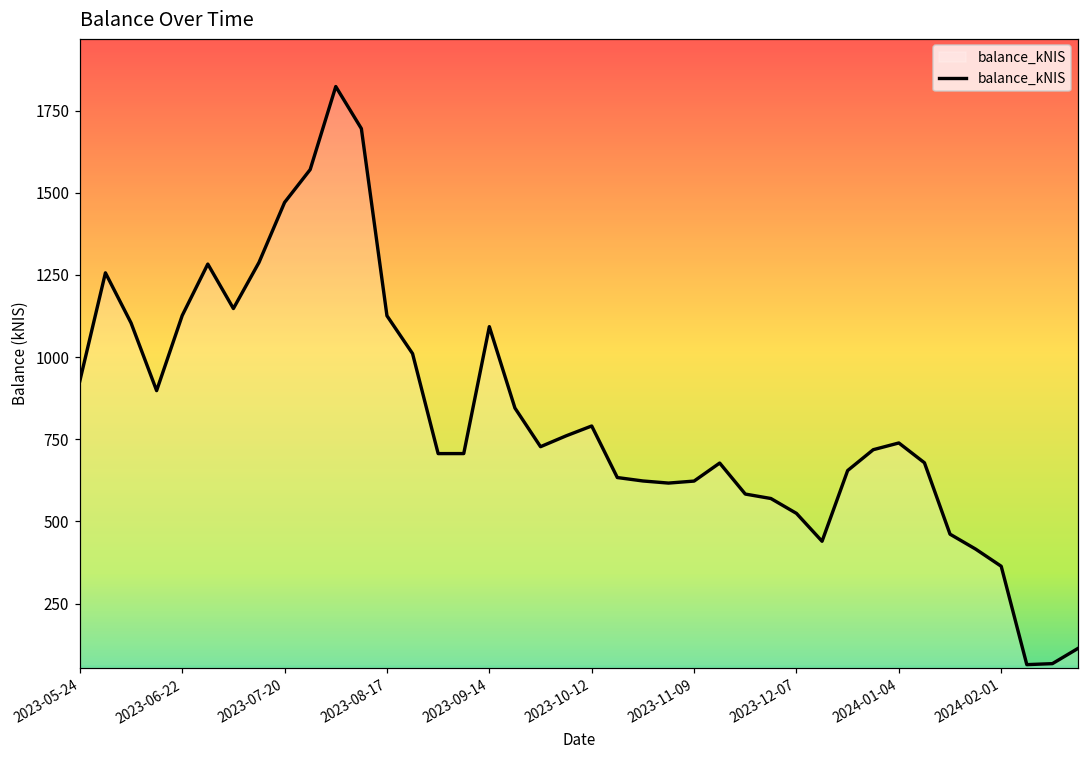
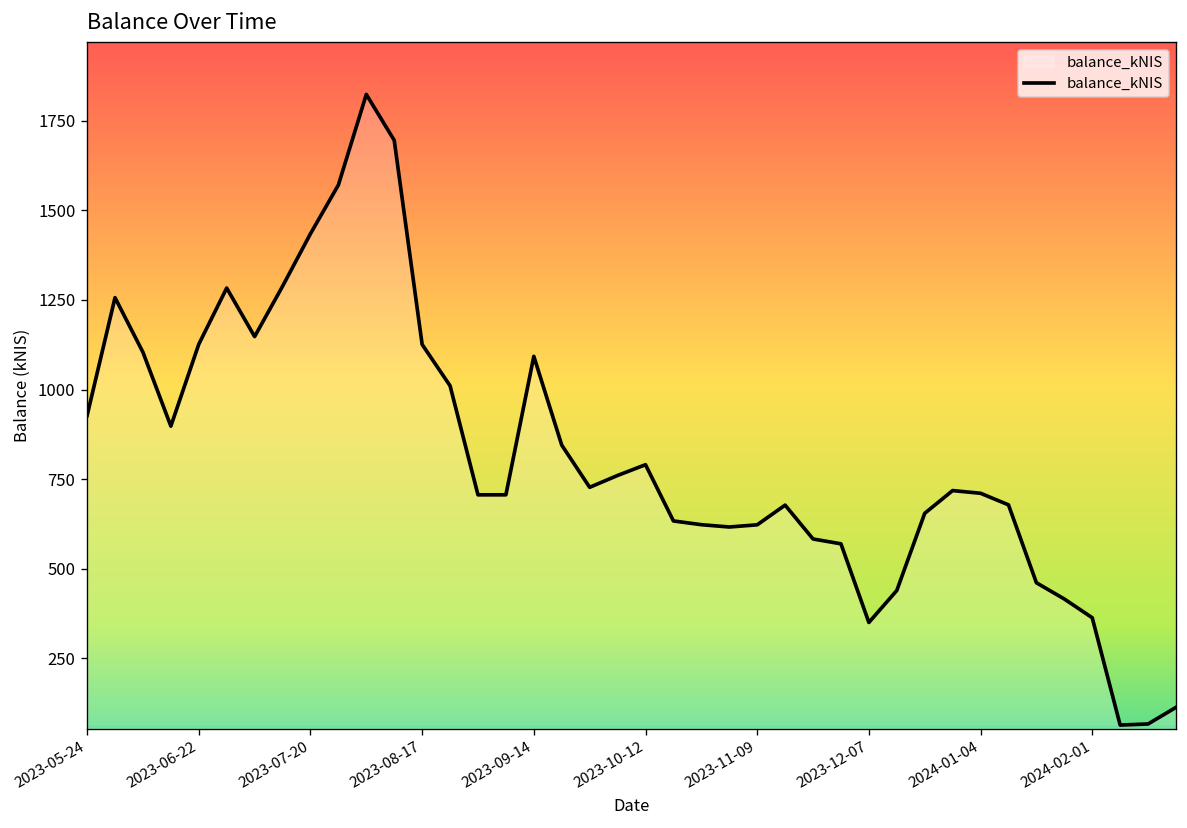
  {
    "2023-05-24": 930,
    "2023-06-22": 1130,
-   "2023-07-20": 1470,
+   "2023-07-20": 1430,
    "2023-08-17": 1130,
    "2023-09-14": 1090,
    "2023-10-12": 790,
    "2023-11-09": 620,
-   "2023-12-07": 520,
-   "2024-01-04": 740,
+   "2023-12-07": 350,
+   "2024-01-04": 710,
    "2024-02-01": 360
  }
